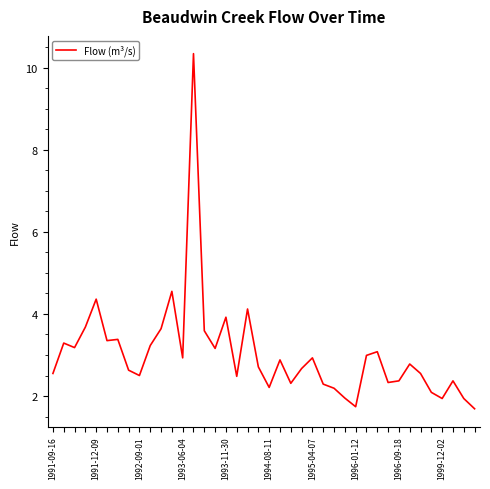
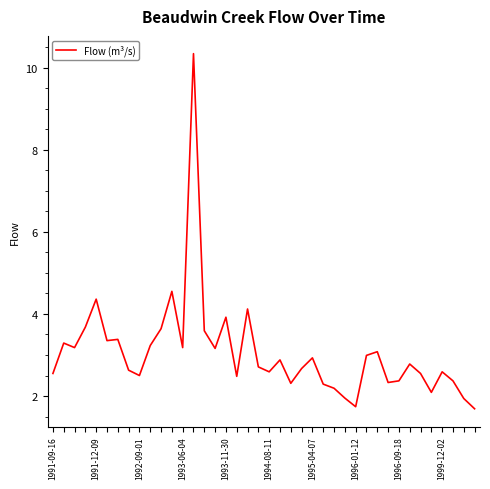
  {
    "1991-09-16": 2.6,
    "1991-12-09": 4.4,
    "1992-09-01": 2.5,
-   "1993-06-04": 2.9,
+   "1993-06-04": 3.2,
    "1993-11-30": 3.9,
-   "1994-08-11": 2.2,
+   "1994-08-11": 2.6,
    "1995-04-07": 2.9,
    "1996-01-12": 1.7,
    "1996-09-18": 2.4,
-   "1999-12-02": 1.9
+   "1999-12-02": 2.6
  }
